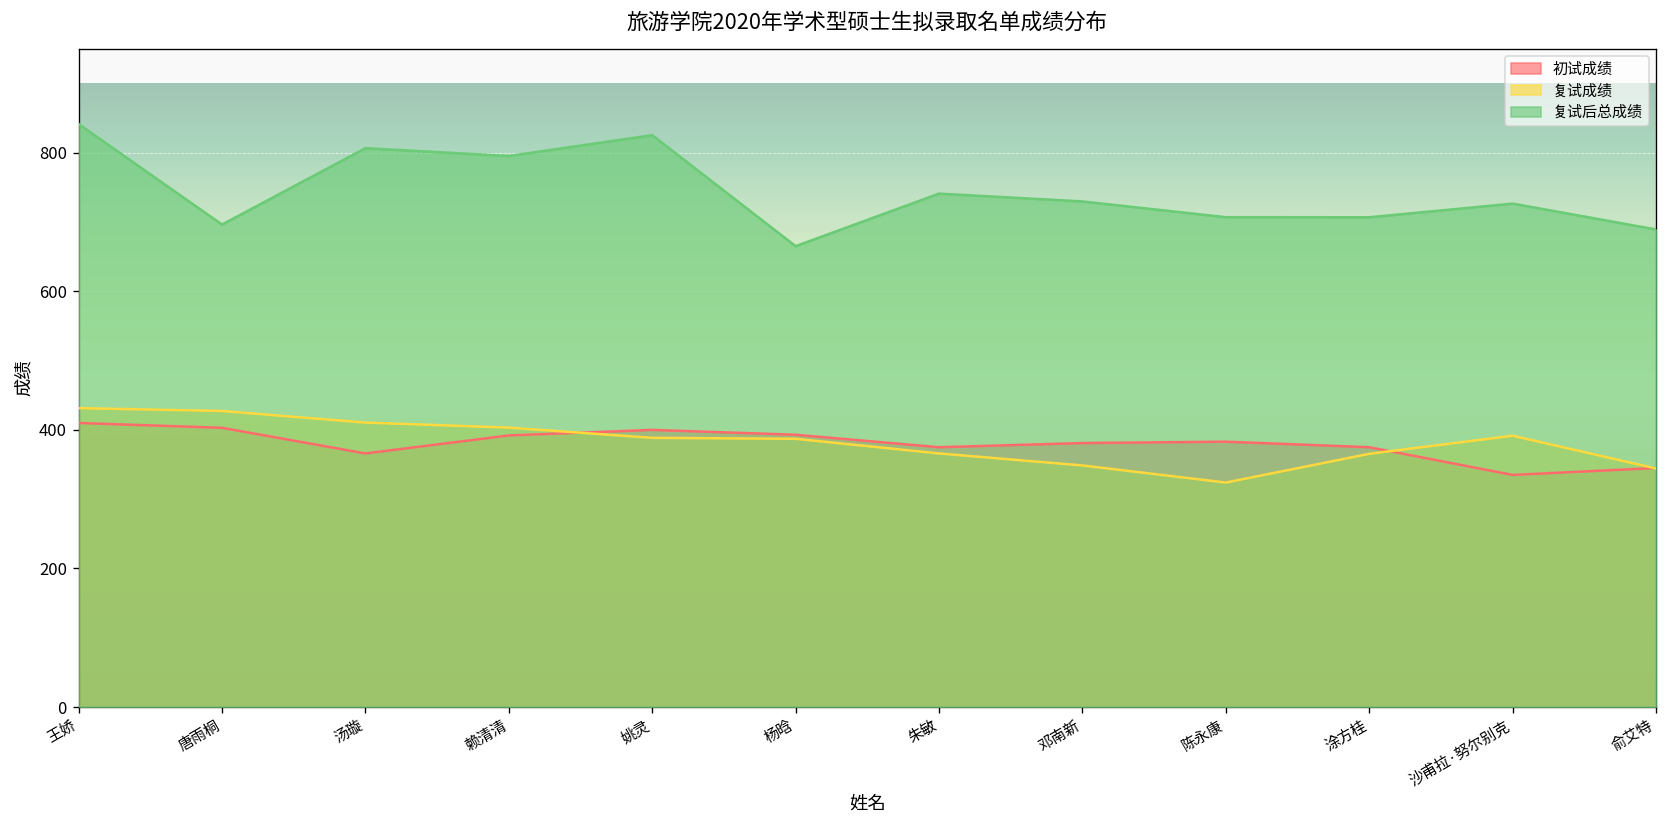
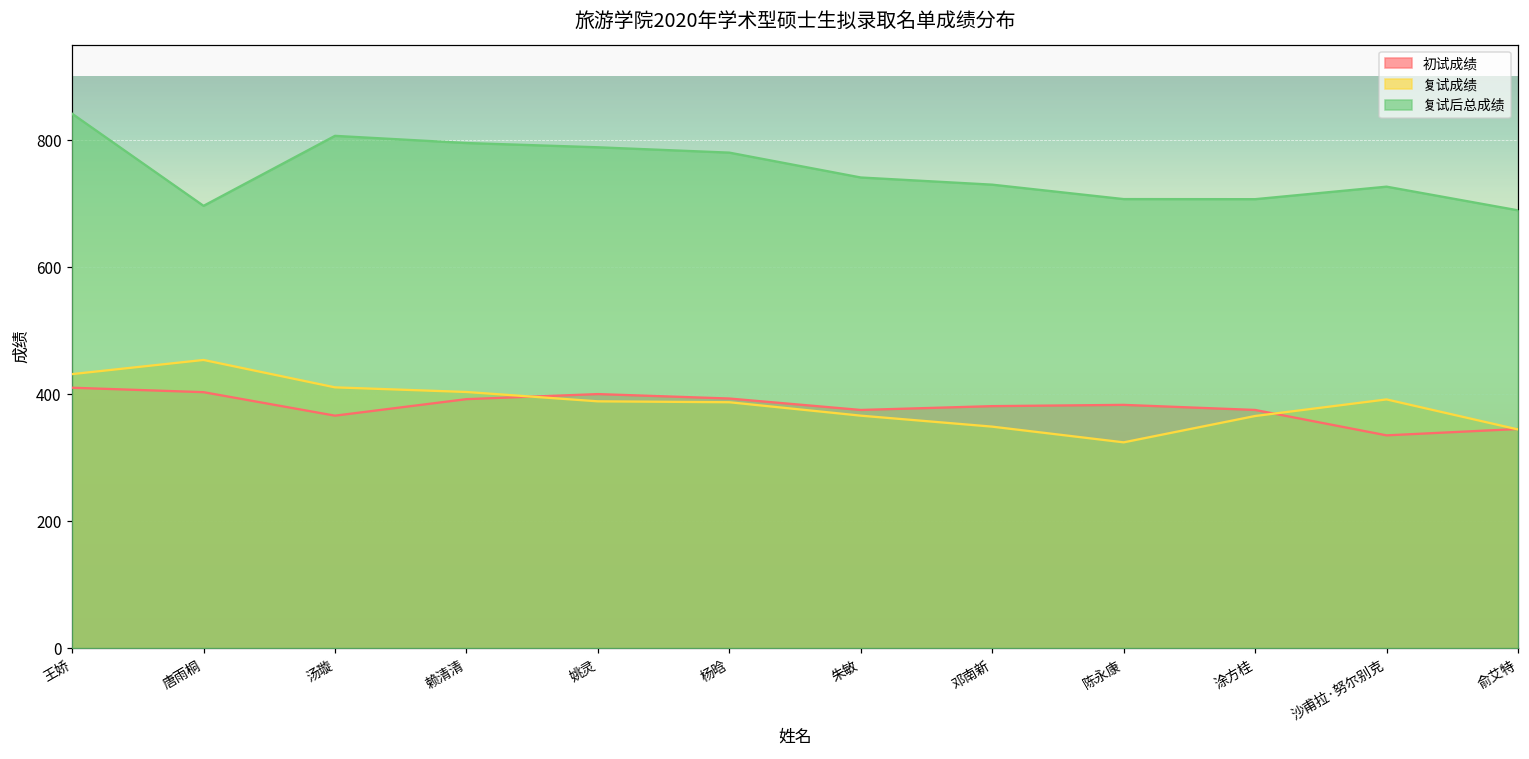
  {
    "初试成绩": {
      "王娇": 410,
      "唐雨桐": 400,
      "汤璇": 370,
      "赖清清": 390,
      "姚灵": 400,
      "杨晗": 390,
      "朱敏": 380,
      "邓南新": 380,
      "陈永康": 380,
      "涂方桂": 380,
      "沙甫拉·努尔别克": 340
    },
    "复试成绩": {
      "王娇": 430,
-     "唐雨桐": 430,
+     "唐雨桐": 450,
      "汤璇": 410,
      "赖清清": 400,
      "姚灵": 390,
      "杨晗": 390,
      "朱敏": 370,
      "邓南新": 350,
      "陈永康": 320,
      "涂方桂": 370,
      "沙甫拉·努尔别克": 390
    },
    "复试后总成绩": {
      "王娇": 840,
      "唐雨桐": 700,
      "汤璇": 810,
      "赖清清": 800,
-     "姚灵": 830,
-     "杨晗": 670,
+     "姚灵": 790,
+     "杨晗": 780,
      "朱敏": 740,
      "邓南新": 730,
      "陈永康": 710,
      "涂方桂": 710,
      "沙甫拉·努尔别克": 730,
      "俞艾特": 690
    }
  }
